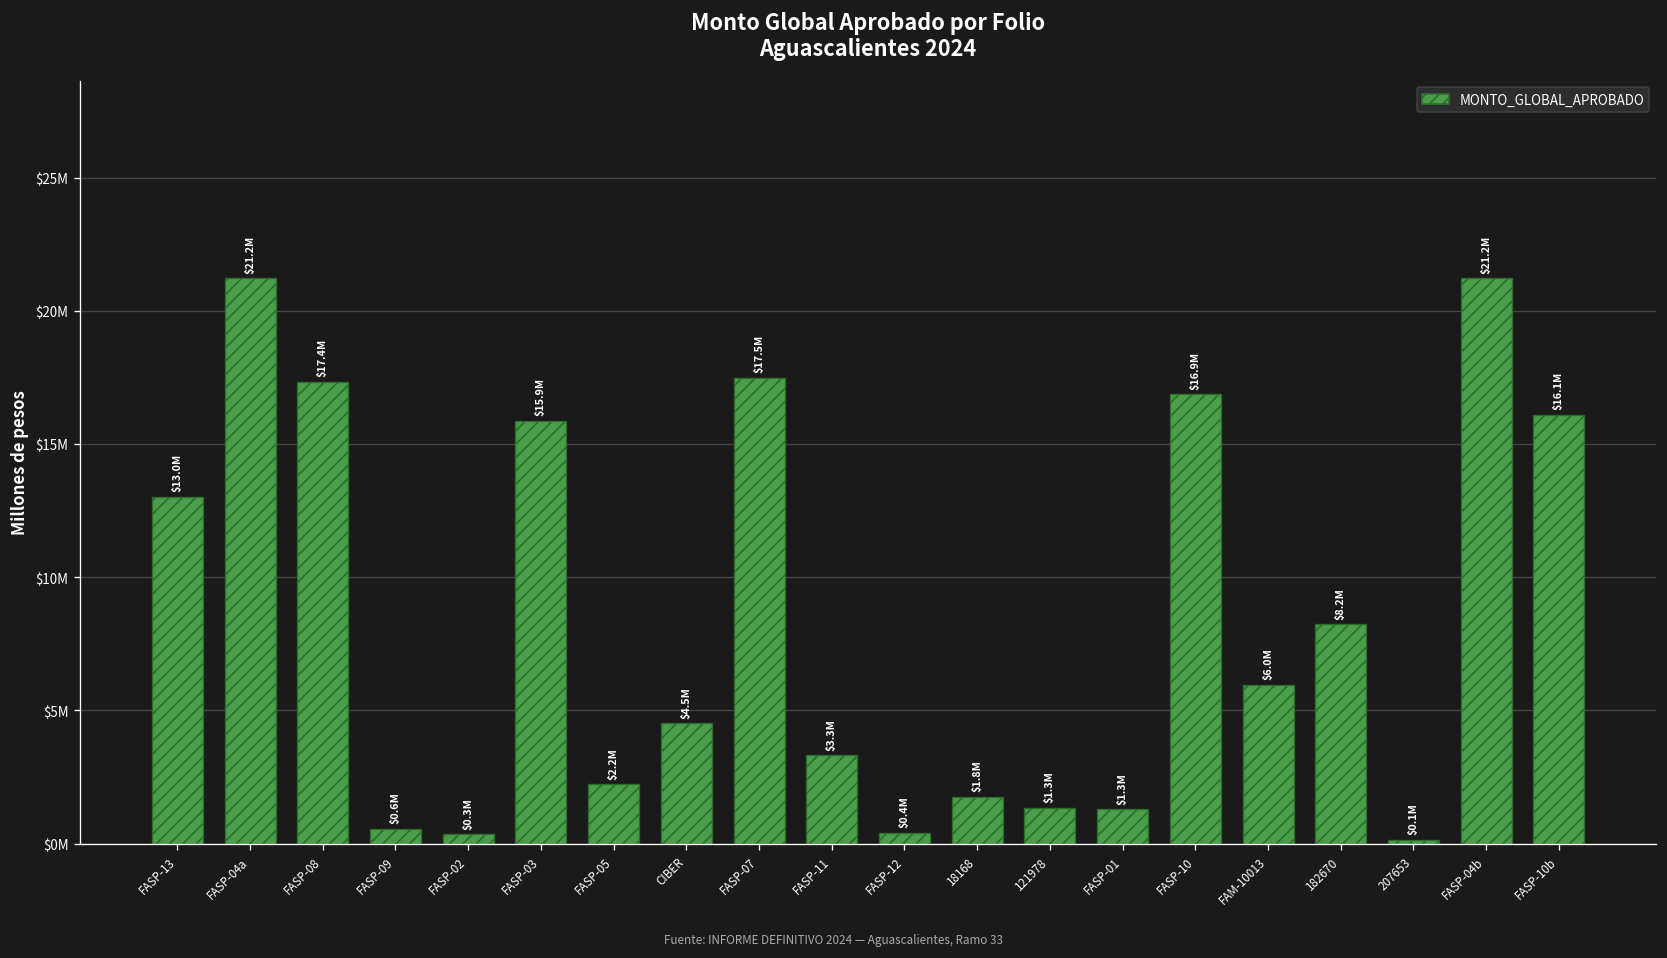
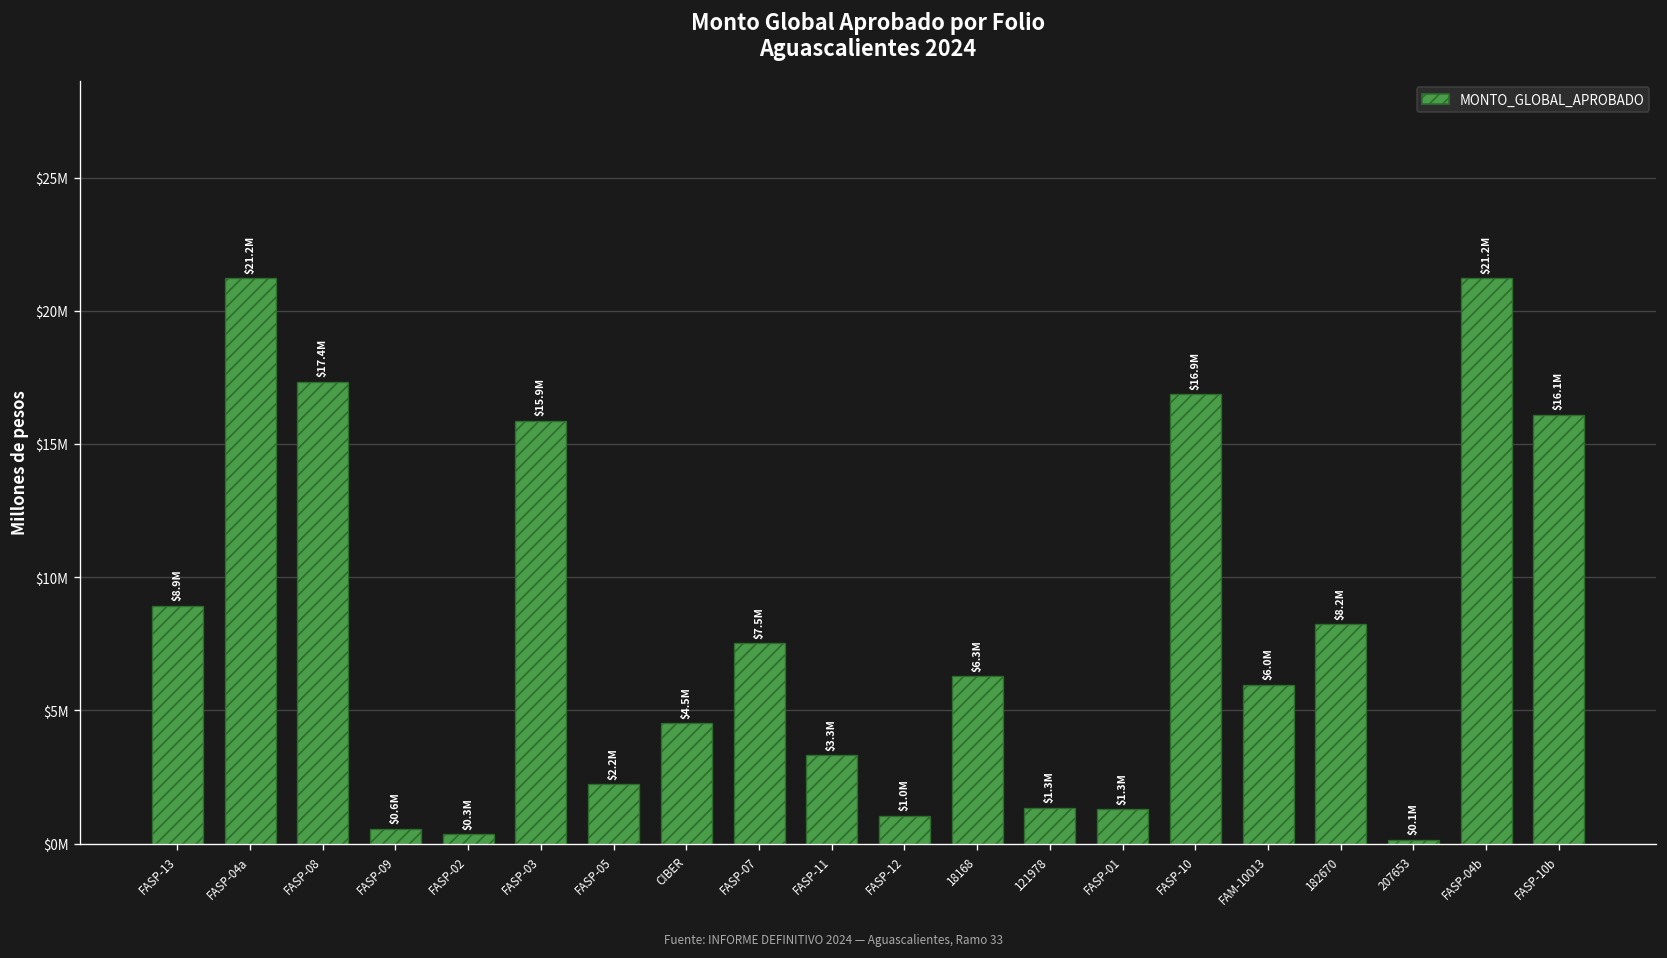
  {
-   "FASP-13": "$13.0M",
+   "FASP-13": "$8.9M",
    "FASP-04a": "$21.2M",
    "FASP-08": "$17.4M",
    "FASP-09": "$0.6M",
    "FASP-02": "$0.3M",
    "FASP-03": "$15.9M",
    "FASP-05": "$2.2M",
    "CIBER": "$4.5M",
-   "FASP-07": "$17.5M",
+   "FASP-07": "$7.5M",
    "FASP-11": "$3.3M",
-   "FASP-12": "$0.4M",
-   "18168": "$1.8M",
+   "FASP-12": "$1.0M",
+   "18168": "$6.3M",
    "121978": "$1.3M",
    "FASP-01": "$1.3M",
    "FASP-10": "$16.9M",
    "FAM-10013": "$6.0M",
    "182670": "$8.2M",
    "207653": "$0.1M",
    "FASP-04b": "$21.2M",
    "FASP-10b": "$16.1M"
  }
